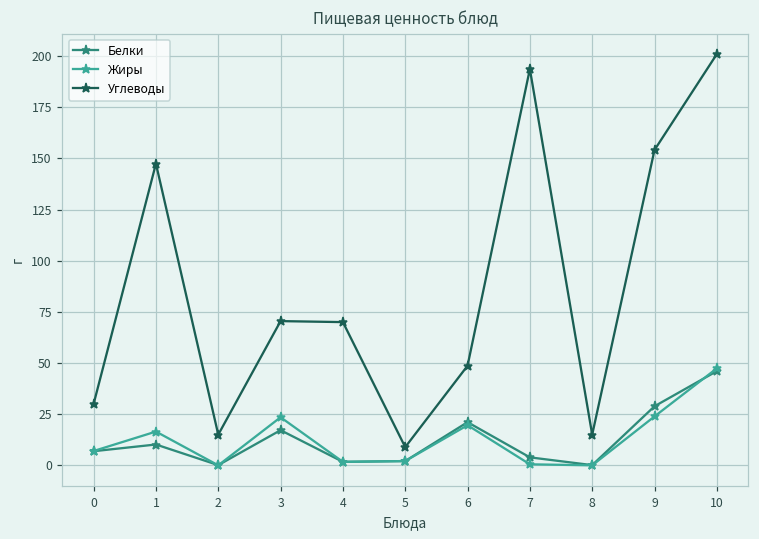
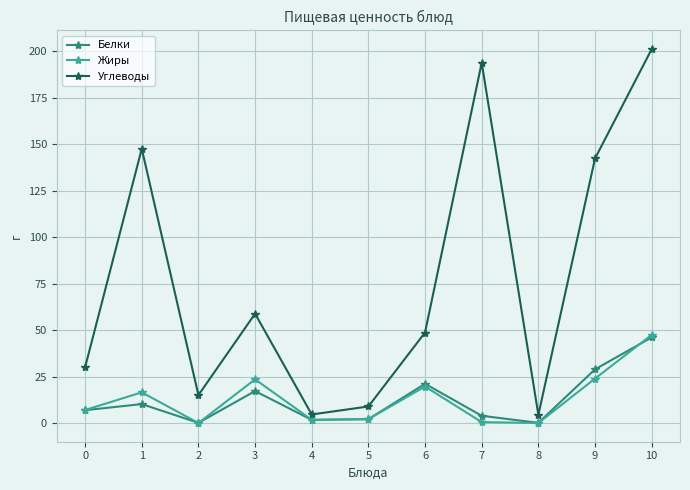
  {
    "Углеводы": {
      "0": 30,
      "1": 147,
      "2": 15,
-     "3": 70,
-     "4": 70,
+     "3": 59,
+     "4": 5,
      "5": 9,
      "6": 49,
      "7": 194,
-     "8": 15,
-     "9": 154,
+     "8": 4,
+     "9": 142,
      "10": 201
    }
  }
